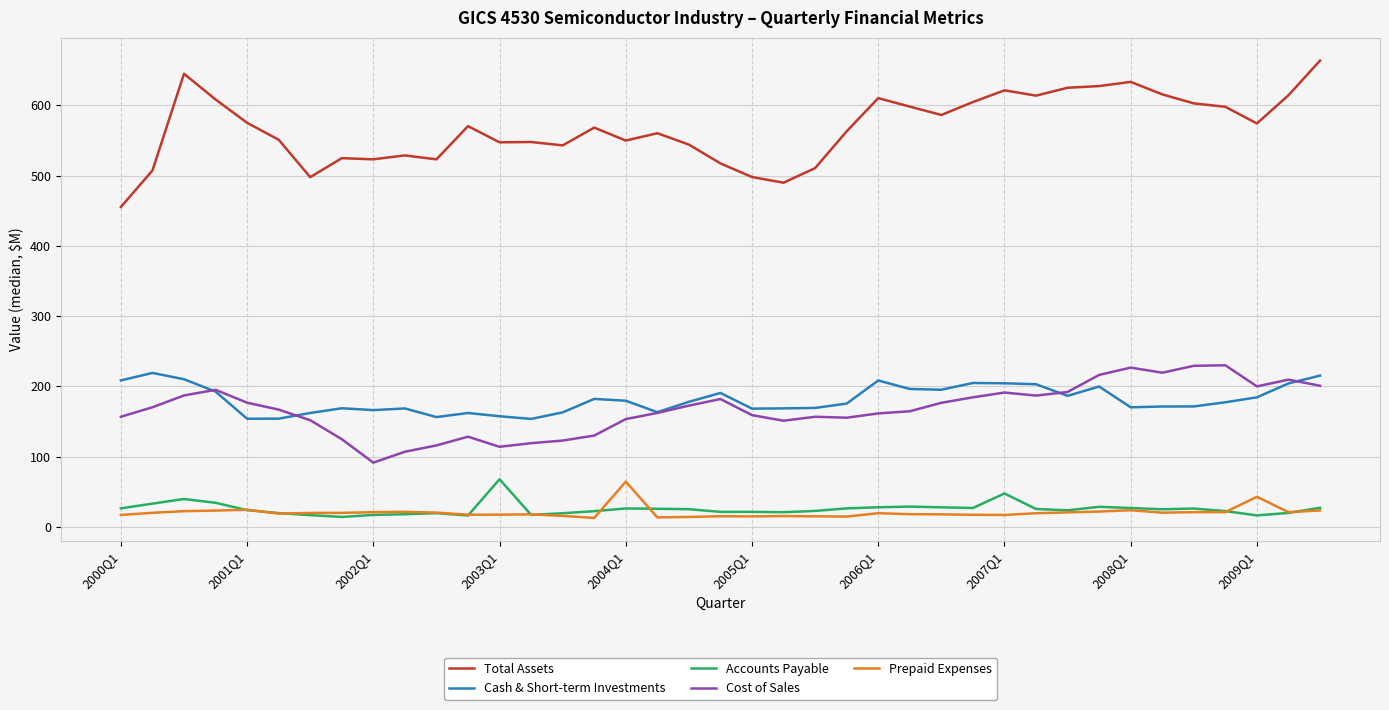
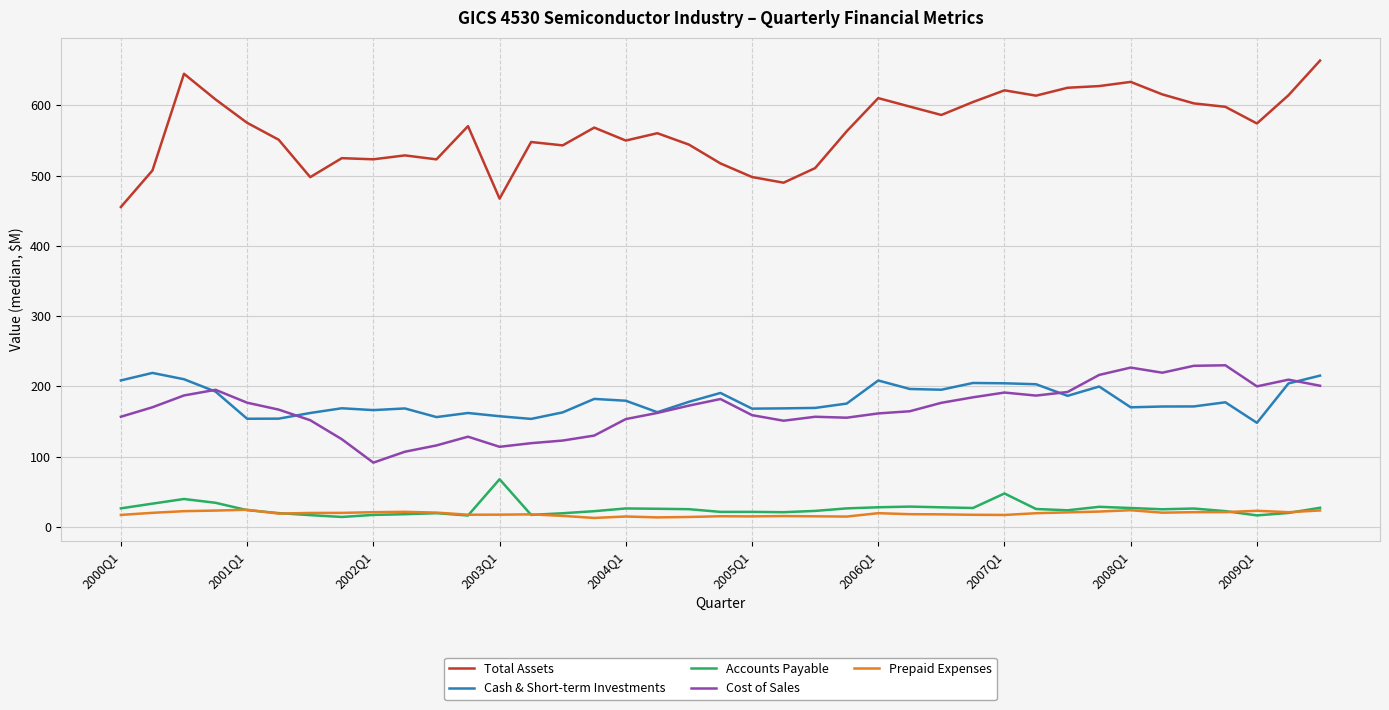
  {
    "Total Assets": {
      "2000Q1": 460,
      "2001Q1": 580,
      "2002Q1": 520,
-     "2003Q1": 550,
+     "2003Q1": 470,
      "2004Q1": 550,
      "2005Q1": 500,
      "2006Q1": 610,
      "2007Q1": 620,
      "2008Q1": 630,
      "2009Q1": 570
    },
    "Cash & Short-term Investments": {
      "2000Q1": 210,
      "2001Q1": 150,
      "2002Q1": 170,
      "2003Q1": 160,
      "2004Q1": 180,
      "2005Q1": 170,
      "2006Q1": 210,
      "2007Q1": 200,
      "2008Q1": 170,
-     "2009Q1": 180
+     "2009Q1": 150
    },
    "Accounts Payable": {
      "2000Q1": 30,
      "2002Q1": 20,
      "2003Q1": 70,
      "2004Q1": 30,
      "2005Q1": 20,
      "2006Q1": 30,
      "2007Q1": 50,
      "2009Q1": 20
    },
    "Cost of Sales": {
      "2000Q1": 160,
      "2001Q1": 180,
      "2002Q1": 90,
      "2003Q1": 110,
      "2004Q1": 150,
      "2005Q1": 160,
      "2006Q1": 160,
      "2007Q1": 190,
      "2008Q1": 230,
      "2009Q1": 200
    },
    "Prepaid Expenses": {
      "2000Q1": 20,
      "2002Q1": 20,
      "2003Q1": 20,
-     "2004Q1": 60,
+     "2004Q1": 10,
      "2005Q1": 10,
      "2006Q1": 20,
      "2007Q1": 20,
-     "2009Q1": 40
+     "2009Q1": 20
    }
  }
